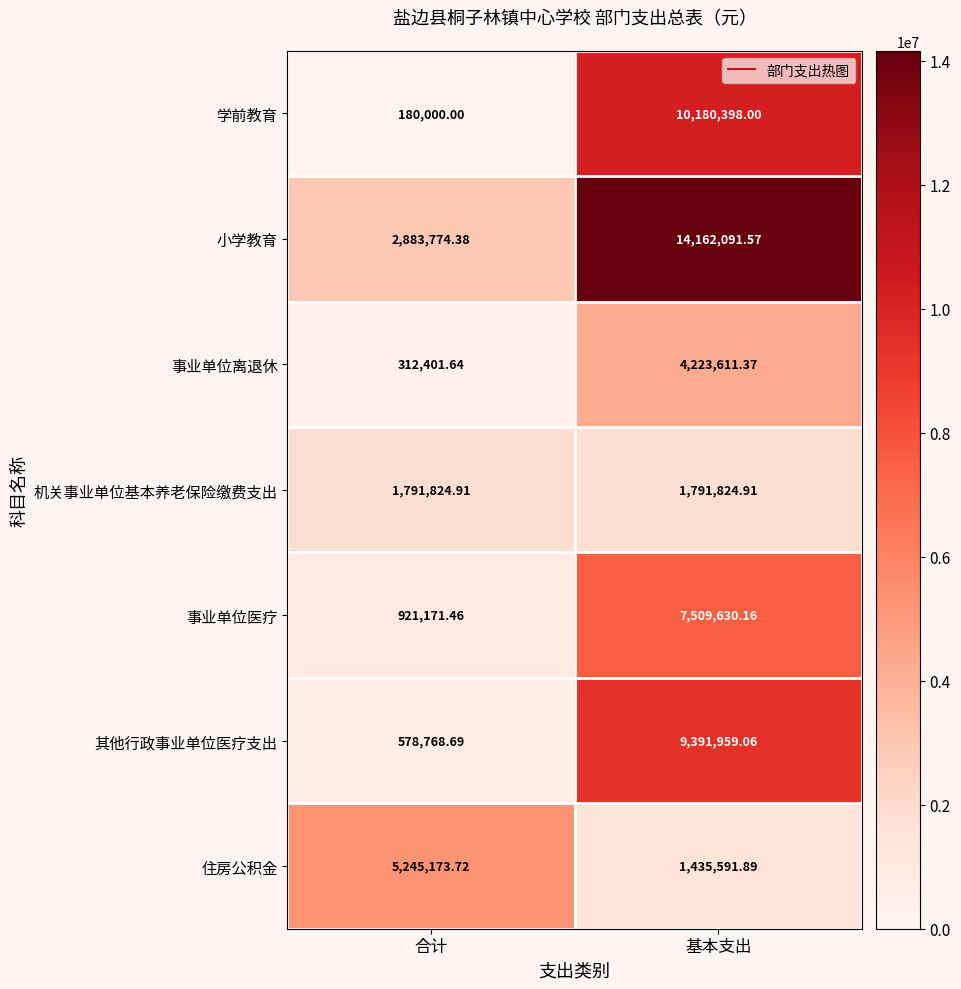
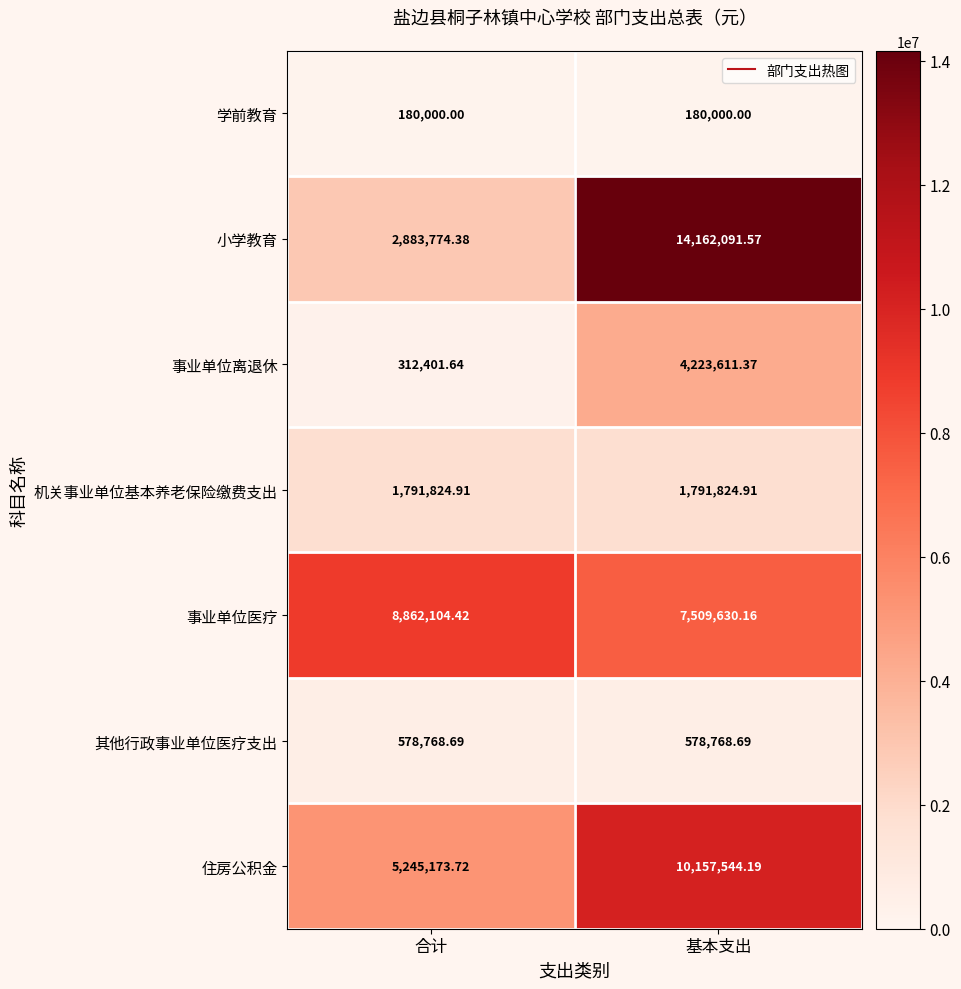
  {
    "学前教育": {
      "合计": "180,000.00",
-     "基本支出": "10,180,398.00"
+     "基本支出": "180,000.00"
    },
    "小学教育": {
      "合计": "2,883,774.38",
      "基本支出": "14,162,091.57"
    },
    "事业单位离退休": {
      "合计": "312,401.64",
      "基本支出": "4,223,611.37"
    },
    "机关事业单位基本养老保险缴费支出": {
      "合计": "1,791,824.91",
      "基本支出": "1,791,824.91"
    },
    "事业单位医疗": {
-     "合计": "921,171.46",
+     "合计": "8,862,104.42",
      "基本支出": "7,509,630.16"
    },
    "其他行政事业单位医疗支出": {
      "合计": "578,768.69",
-     "基本支出": "9,391,959.06"
+     "基本支出": "578,768.69"
    },
    "住房公积金": {
      "合计": "5,245,173.72",
-     "基本支出": "1,435,591.89"
+     "基本支出": "10,157,544.19"
    }
  }
